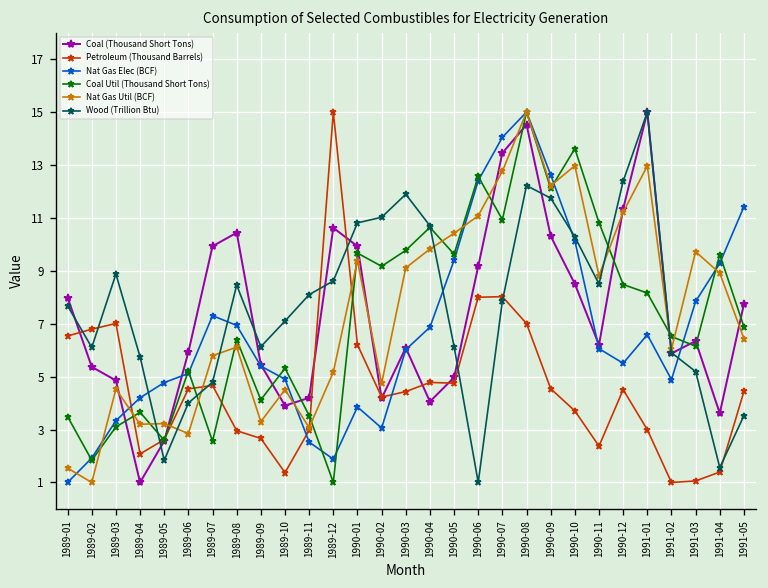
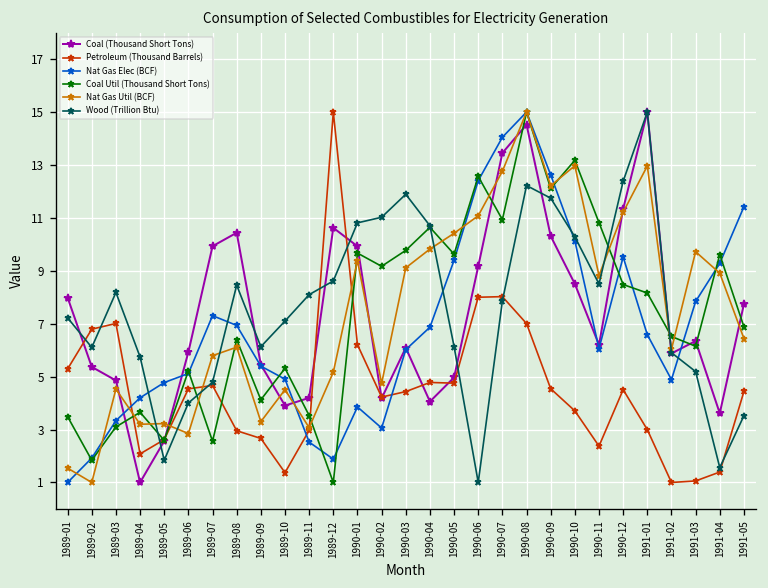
  {
    "Coal (Thousand Short Tons)": {
      "1989-01": 8.0,
      "1989-02": 5.4,
      "1989-03": 4.9,
      "1989-04": 1.0,
      "1989-06": 5.9,
      "1989-07": 9.9,
      "1989-08": 10.4,
      "1989-10": 3.9,
      "1989-11": 4.2,
      "1989-12": 10.6,
      "1990-01": 9.9,
      "1990-04": 4.1,
      "1990-05": 5.0,
      "1990-06": 9.2,
      "1990-07": 13.5,
      "1990-08": 14.5,
      "1990-09": 10.3,
      "1990-10": 8.5,
      "1990-11": 6.2,
      "1990-12": 11.3,
      "1991-03": 6.3,
      "1991-04": 3.6,
      "1991-05": 7.7
    },
    "Petroleum (Thousand Barrels)": {
-     "1989-01": 6.5,
+     "1989-01": 5.3,
      "1989-02": 6.8,
      "1989-03": 7.0,
      "1989-04": 2.1,
      "1989-06": 4.5,
      "1989-07": 4.7,
      "1989-08": 3.0,
      "1989-09": 2.7,
      "1989-10": 1.4,
      "1989-12": 15.0,
      "1990-01": 6.2,
      "1990-03": 4.4,
      "1990-04": 4.8,
      "1990-05": 4.8,
      "1990-06": 8.0,
      "1990-07": 8.0,
      "1990-08": 7.0,
      "1990-09": 4.5,
      "1990-10": 3.7,
      "1990-11": 2.4,
      "1990-12": 4.5,
      "1991-01": 3.0,
      "1991-02": 1.0,
      "1991-03": 1.1,
      "1991-04": 1.4,
      "1991-05": 4.4
    },
    "Nat Gas Elec (BCF)": {
      "1989-01": 1.0,
      "1989-03": 3.3,
      "1989-04": 4.2,
      "1989-05": 4.8,
      "1989-07": 7.3,
      "1989-08": 6.9,
      "1989-10": 4.9,
      "1989-11": 2.5,
      "1989-12": 1.9,
      "1990-01": 3.9,
      "1990-02": 3.1,
      "1990-04": 6.9,
      "1990-05": 9.4,
      "1990-06": 12.4,
      "1990-07": 14.0,
      "1990-09": 12.6,
      "1990-10": 10.1,
      "1990-11": 6.1,
-     "1990-12": 5.5,
+     "1990-12": 9.5,
      "1991-01": 6.6,
      "1991-02": 4.9,
      "1991-03": 7.8,
      "1991-04": 9.3,
      "1991-05": 11.4
    },
    "Coal Util (Thousand Short Tons)": {
      "1989-01": 3.5,
      "1989-03": 3.1,
      "1989-04": 3.7,
      "1989-07": 2.6,
      "1989-08": 6.4,
      "1989-09": 4.1,
      "1989-10": 5.3,
      "1989-11": 3.5,
      "1989-12": 1.0,
      "1990-01": 9.7,
      "1990-02": 9.2,
      "1990-03": 9.8,
      "1990-05": 9.6,
      "1990-06": 12.6,
      "1990-07": 10.9,
-     "1990-10": 13.6,
+     "1990-10": 13.2,
      "1990-11": 10.8,
      "1990-12": 8.5,
      "1991-01": 8.2,
      "1991-02": 6.5,
      "1991-03": 6.1,
      "1991-04": 9.6,
      "1991-05": 6.9
    },
    "Nat Gas Util (BCF)": {
      "1989-01": 1.5,
      "1989-02": 1.0,
      "1989-03": 4.5,
      "1989-04": 3.2,
      "1989-05": 3.2,
      "1989-06": 2.8,
      "1989-07": 5.8,
      "1989-08": 6.1,
      "1989-09": 3.3,
      "1989-10": 4.5,
      "1989-12": 5.2,
      "1990-01": 9.4,
      "1990-02": 4.7,
      "1990-03": 9.1,
      "1990-04": 9.8,
      "1990-05": 10.4,
      "1990-06": 11.1,
      "1990-07": 12.8,
      "1990-10": 13.0,
      "1990-11": 8.8,
      "1990-12": 11.2,
      "1991-01": 13.0,
      "1991-02": 6.0,
      "1991-03": 9.7,
      "1991-04": 8.9,
      "1991-05": 6.4
    },
    "Wood (Trillion Btu)": {
-     "1989-01": 7.7,
+     "1989-01": 7.2,
      "1989-02": 6.1,
-     "1989-03": 8.9,
+     "1989-03": 8.2,
      "1989-04": 5.7,
      "1989-05": 1.8,
      "1989-06": 4.0,
      "1989-07": 4.8,
      "1989-08": 8.5,
      "1989-09": 6.1,
      "1989-10": 7.1,
      "1989-11": 8.1,
      "1989-12": 8.6,
      "1990-01": 10.8,
      "1990-02": 11.0,
      "1990-03": 11.9,
      "1990-05": 6.1,
      "1990-06": 1.0,
      "1990-07": 7.9,
      "1990-08": 12.2,
      "1990-09": 11.7,
      "1990-10": 10.3,
      "1990-11": 8.5,
      "1990-12": 12.4,
      "1991-03": 5.2,
      "1991-04": 1.6,
      "1991-05": 3.5
    }
  }
